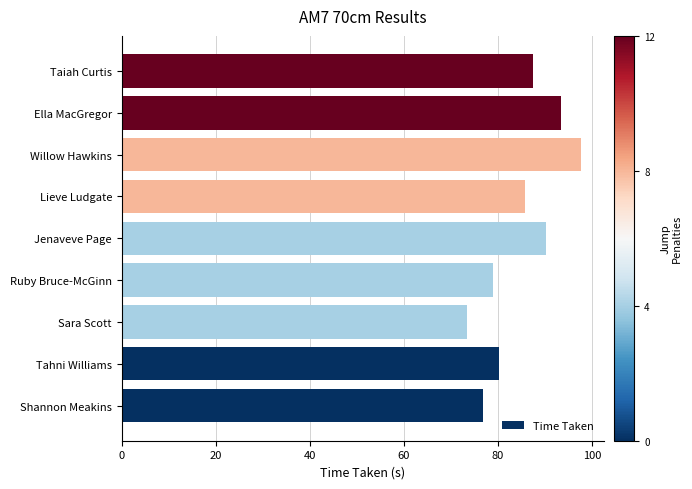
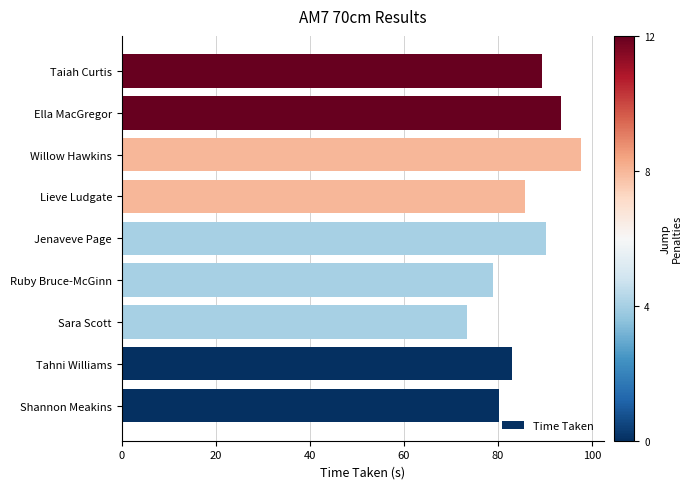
  {
-   "Taiah Curtis": 87,
+   "Taiah Curtis": 89,
    "Ella MacGregor": 93,
    "Willow Hawkins": 98,
    "Lieve Ludgate": 86,
    "Jenaveve Page": 90,
    "Ruby Bruce-McGinn": 79,
    "Sara Scott": 73,
-   "Tahni Williams": 80,
-   "Shannon Meakins": 77
+   "Tahni Williams": 83,
+   "Shannon Meakins": 80
  }
